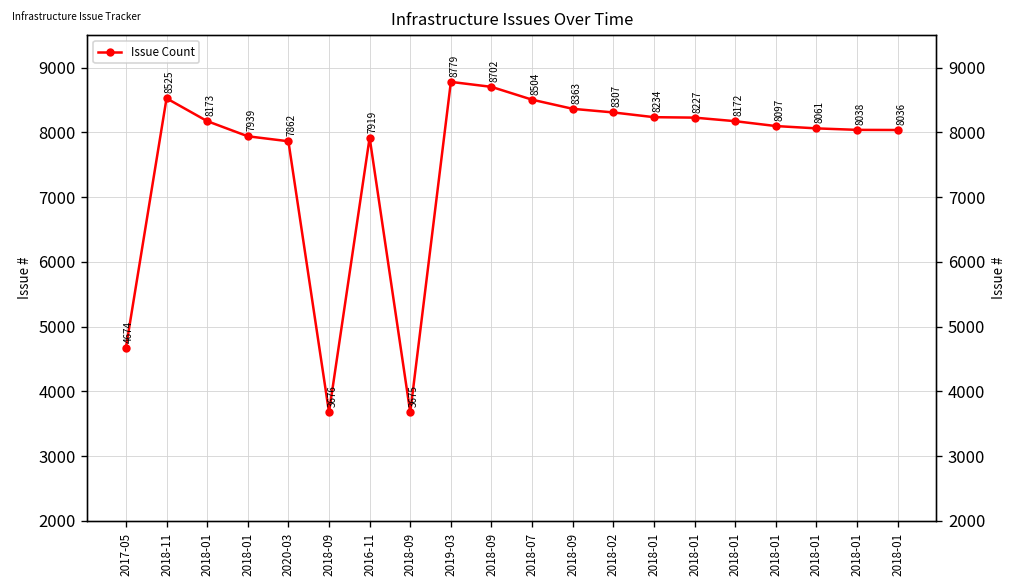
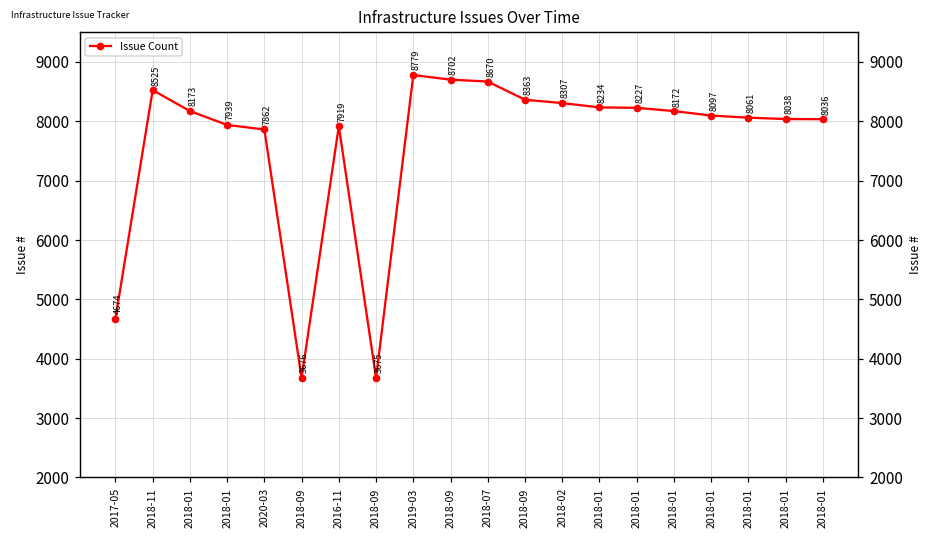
  {
    "2017-05": 4674,
    "2018-11": 8525,
    "2020-03": 7862,
    "2016-11": 7919,
    "2019-03": 8779,
-   "2018-07": 8504,
+   "2018-07": 8670,
    "2018-02": 8307
  }
